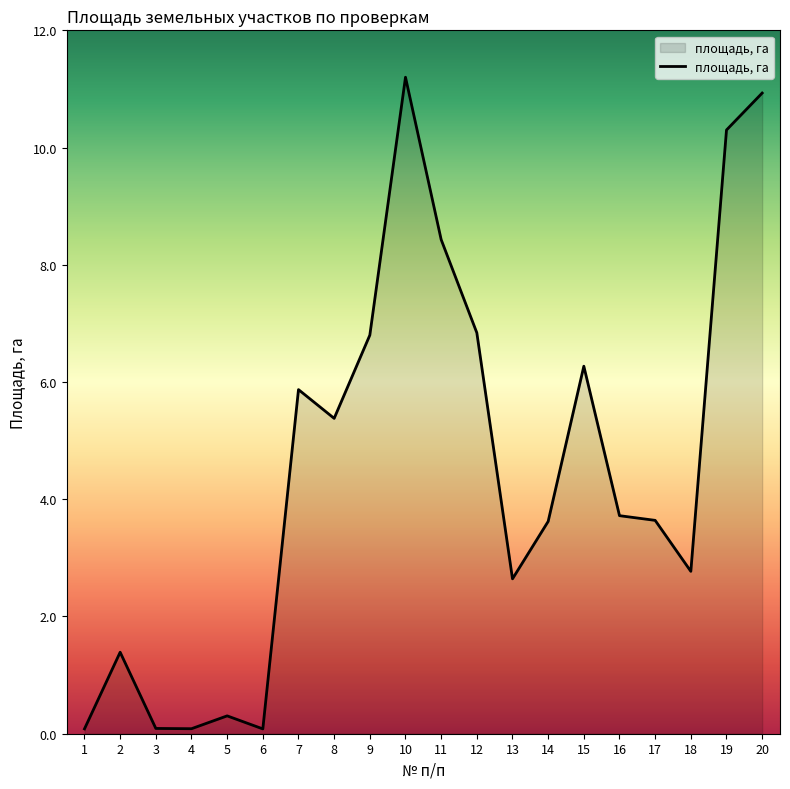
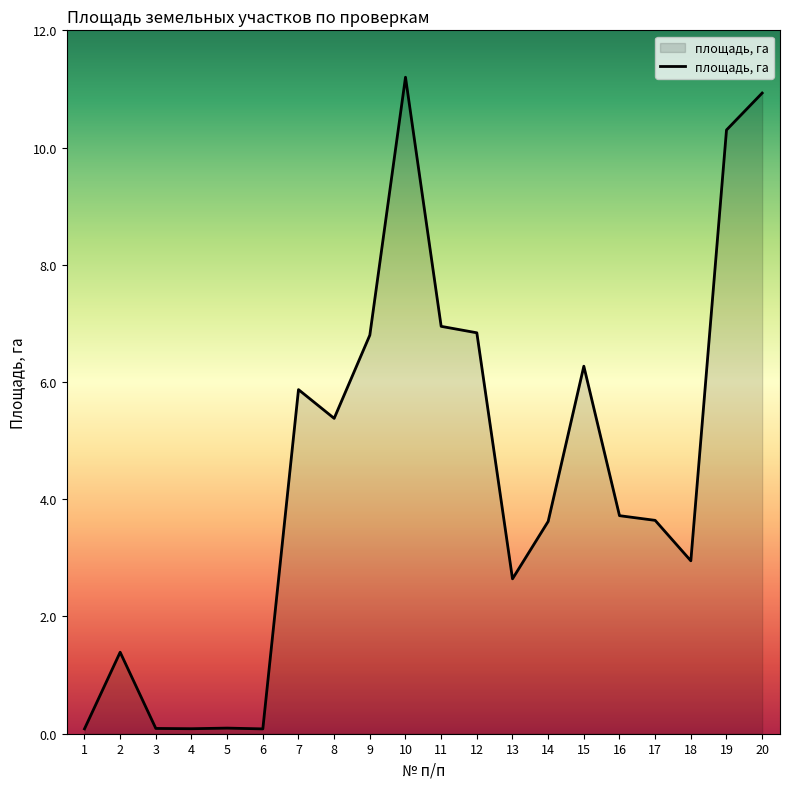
  {
    "1": 0.1,
    "2": 1.4,
    "3": 0.1,
    "4": 0.1,
-   "5": 0.3,
+   "5": 0.1,
    "6": 0.1,
    "7": 5.9,
    "8": 5.4,
    "9": 6.8,
    "10": 11.2,
-   "11": 8.4,
+   "11": 7.0,
    "12": 6.8,
    "13": 2.6,
    "14": 3.6,
    "15": 6.3,
    "16": 3.7,
    "17": 3.6,
-   "18": 2.8,
+   "18": 3.0,
    "19": 10.3,
    "20": 10.9
  }
